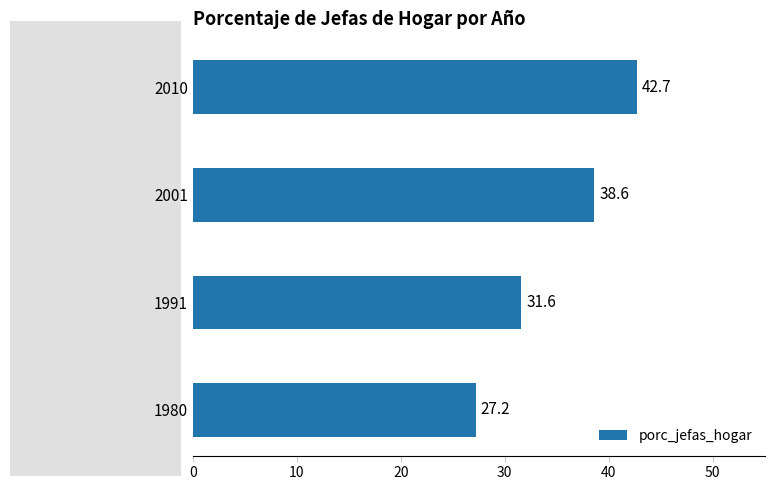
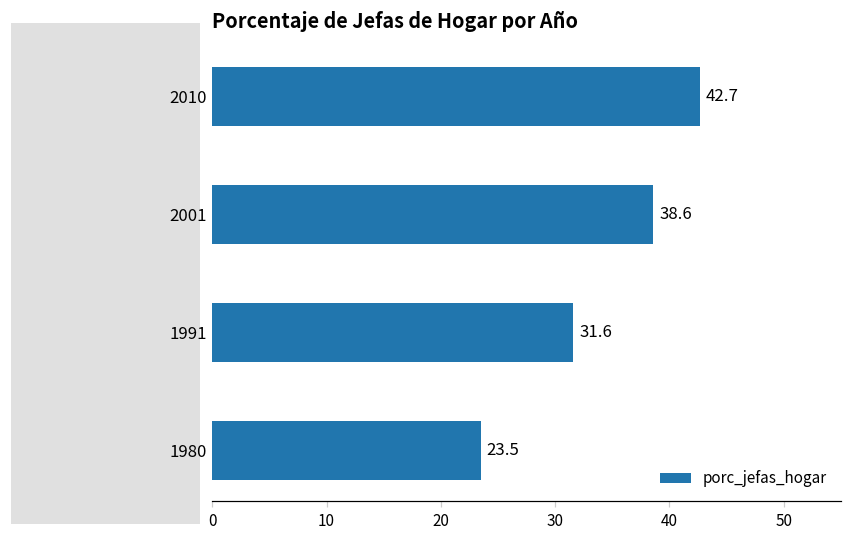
  {
    "2010": 42.7,
    "2001": 38.6,
    "1991": 31.6,
-   "1980": 27.2
+   "1980": 23.5
  }
